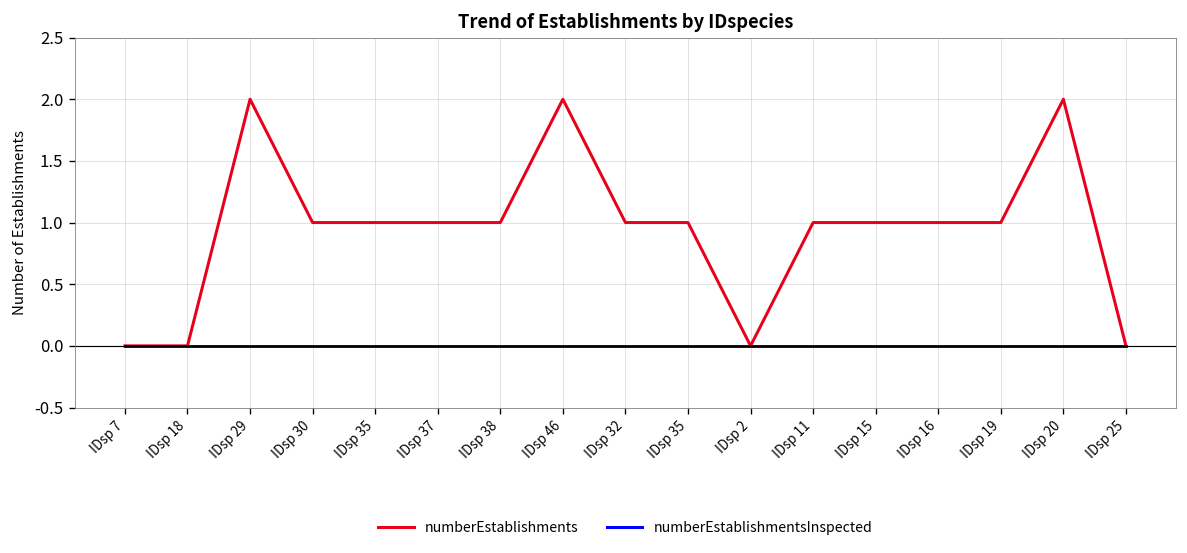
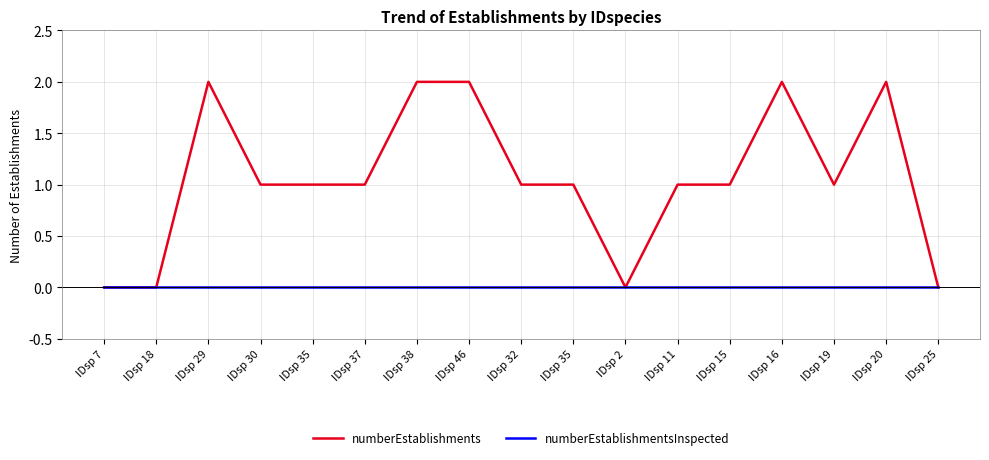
  {
    "numberEstablishments": {
      "IDsp 29": 2,
      "IDsp 30": 1,
      "IDsp 37": 1,
-     "IDsp 38": 1,
+     "IDsp 38": 2,
      "IDsp 46": 2,
      "IDsp 32": 1,
      "IDsp 11": 1,
      "IDsp 15": 1,
-     "IDsp 16": 1,
+     "IDsp 16": 2,
      "IDsp 19": 1,
      "IDsp 20": 2
    },
    "numberEstablishmentsInspected": {
      "IDsp 29": 0,
      "IDsp 30": 0,
      "IDsp 37": 0,
      "IDsp 38": 0,
      "IDsp 46": 0,
      "IDsp 32": 0,
      "IDsp 11": 0,
      "IDsp 15": 0,
      "IDsp 16": 0,
      "IDsp 19": 0,
      "IDsp 20": 0
    }
  }
